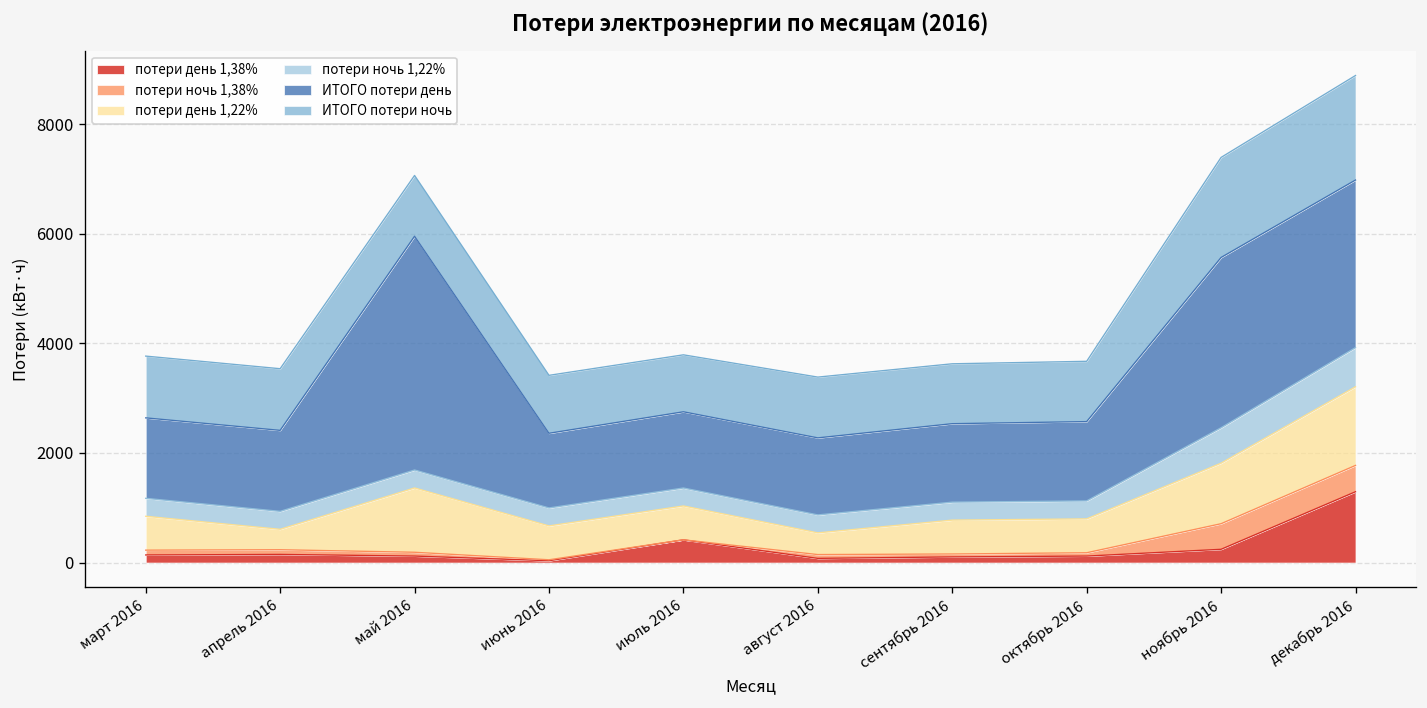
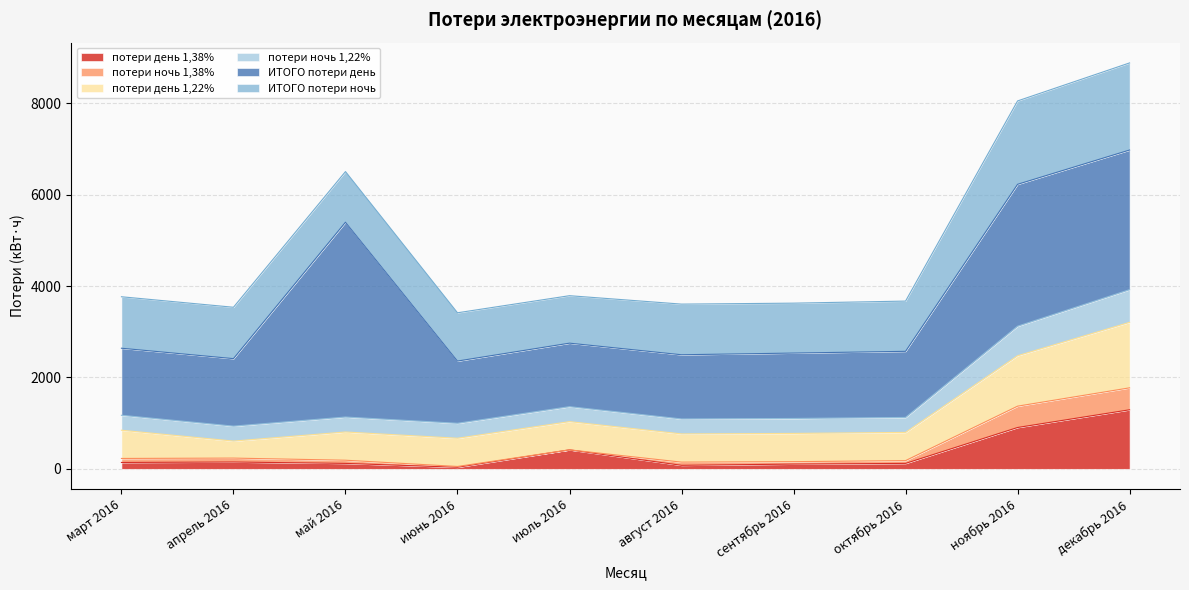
  {
    "потери день 1,38%": {
      "март 2016": 100,
      "апрель 2016": 100,
      "май 2016": 100,
      "август 2016": 100,
      "октябрь 2016": 100,
-     "ноябрь 2016": 200,
+     "ноябрь 2016": 900,
      "декабрь 2016": 1300
    },
    "потери ночь 1,38%": {
      "март 2016": 100,
      "апрель 2016": 100,
      "май 2016": 100,
      "август 2016": 100,
      "октябрь 2016": 100,
      "ноябрь 2016": 500,
      "декабрь 2016": 500
    },
    "потери день 1,22%": {
      "март 2016": 600,
      "апрель 2016": 400,
-     "май 2016": 1200,
+     "май 2016": 600,
      "июнь 2016": 600,
      "июль 2016": 600,
-     "август 2016": 400,
+     "август 2016": 600,
      "сентябрь 2016": 600,
      "октябрь 2016": 600,
      "ноябрь 2016": 1100,
      "декабрь 2016": 1400
    },
    "ИТОГО потери день": {
      "март 2016": 1500,
      "апрель 2016": 1500,
      "май 2016": 4300,
      "июнь 2016": 1400,
      "июль 2016": 1400,
      "август 2016": 1400,
      "сентябрь 2016": 1400,
      "октябрь 2016": 1400,
      "ноябрь 2016": 3100,
      "декабрь 2016": 3100
    }
  }
